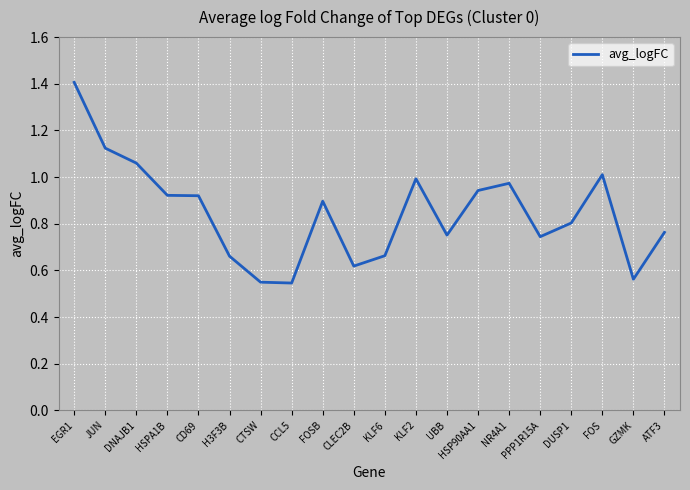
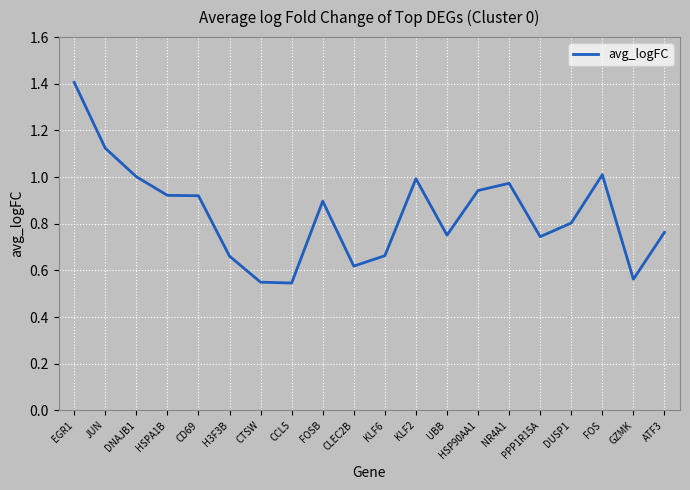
  {
    "EGR1": 1.41,
    "JUN": 1.12,
-   "DNAJB1": 1.06,
+   "DNAJB1": 1.00,
    "HSPA1B": 0.92,
    "CD69": 0.92,
    "H3F3B": 0.66,
    "CTSW": 0.55,
    "CCL5": 0.55,
    "FOSB": 0.90,
    "CLEC2B": 0.62,
    "KLF6": 0.66,
    "KLF2": 0.99,
    "UBB": 0.75,
    "HSP90AA1": 0.94,
    "NR4A1": 0.97,
    "PPP1R15A": 0.74,
    "DUSP1": 0.80,
    "FOS": 1.01,
    "GZMK": 0.56,
    "ATF3": 0.76
  }
